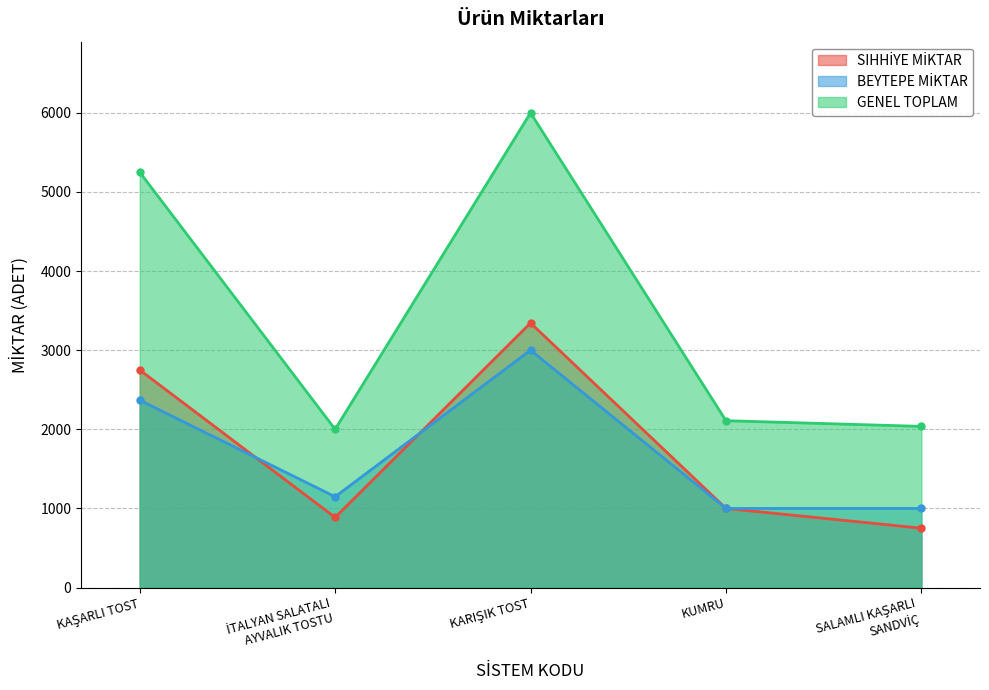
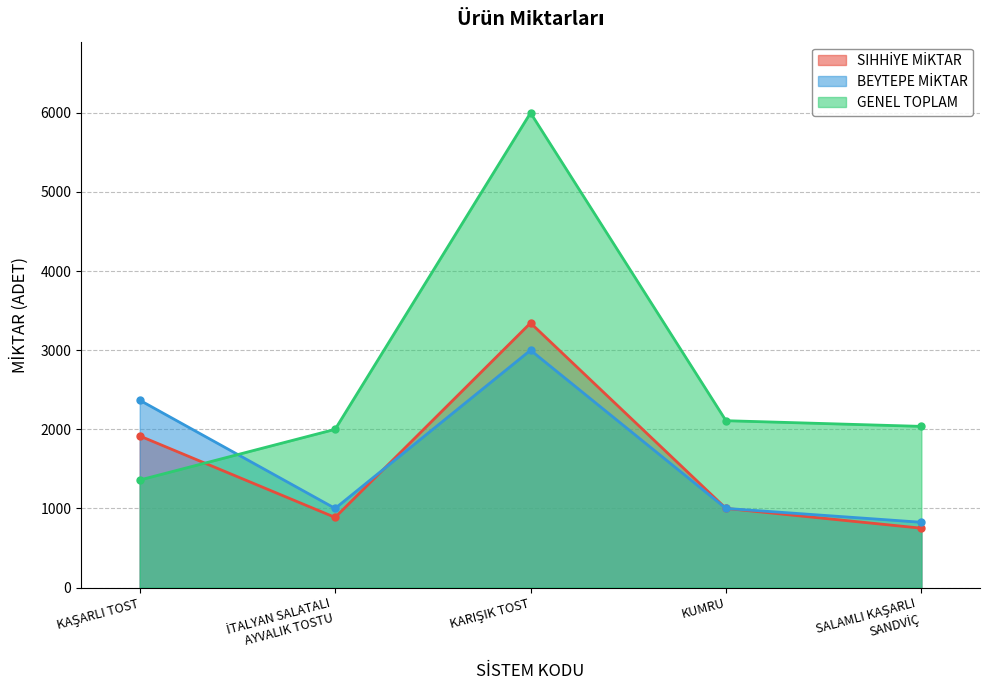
  {
    "SIHHİYE MİKTAR": {
-     "KAŞARLI TOST": 2800,
+     "KAŞARLI TOST": 1900,
      "İTALYAN SALATALI AYVALIK TOSTU": 900,
      "KARIŞIK TOST": 3300,
      "SALAMLI KAŞARLI SANDVİÇ": 800
    },
    "BEYTEPE MİKTAR": {
      "KAŞARLI TOST": 2400,
-     "İTALYAN SALATALI AYVALIK TOSTU": 1100,
+     "İTALYAN SALATALI AYVALIK TOSTU": 1000,
      "KARIŞIK TOST": 3000,
-     "SALAMLI KAŞARLI SANDVİÇ": 1000
+     "SALAMLI KAŞARLI SANDVİÇ": 800
    },
    "GENEL TOPLAM": {
-     "KAŞARLI TOST": 5300,
+     "KAŞARLI TOST": 1400,
      "İTALYAN SALATALI AYVALIK TOSTU": 2000,
      "KARIŞIK TOST": 6000,
      "KUMRU": 2100,
      "SALAMLI KAŞARLI SANDVİÇ": 2000
    }
  }
